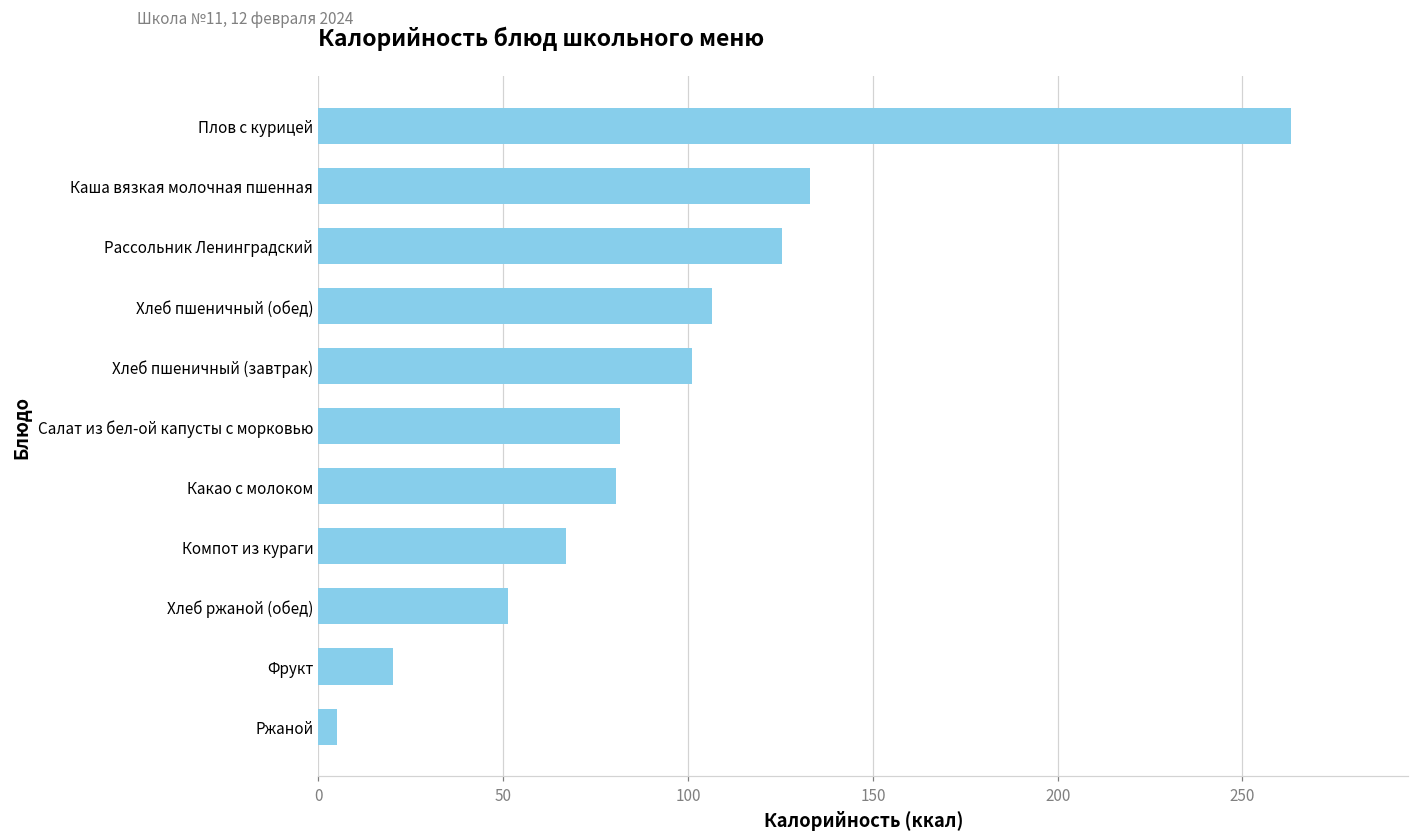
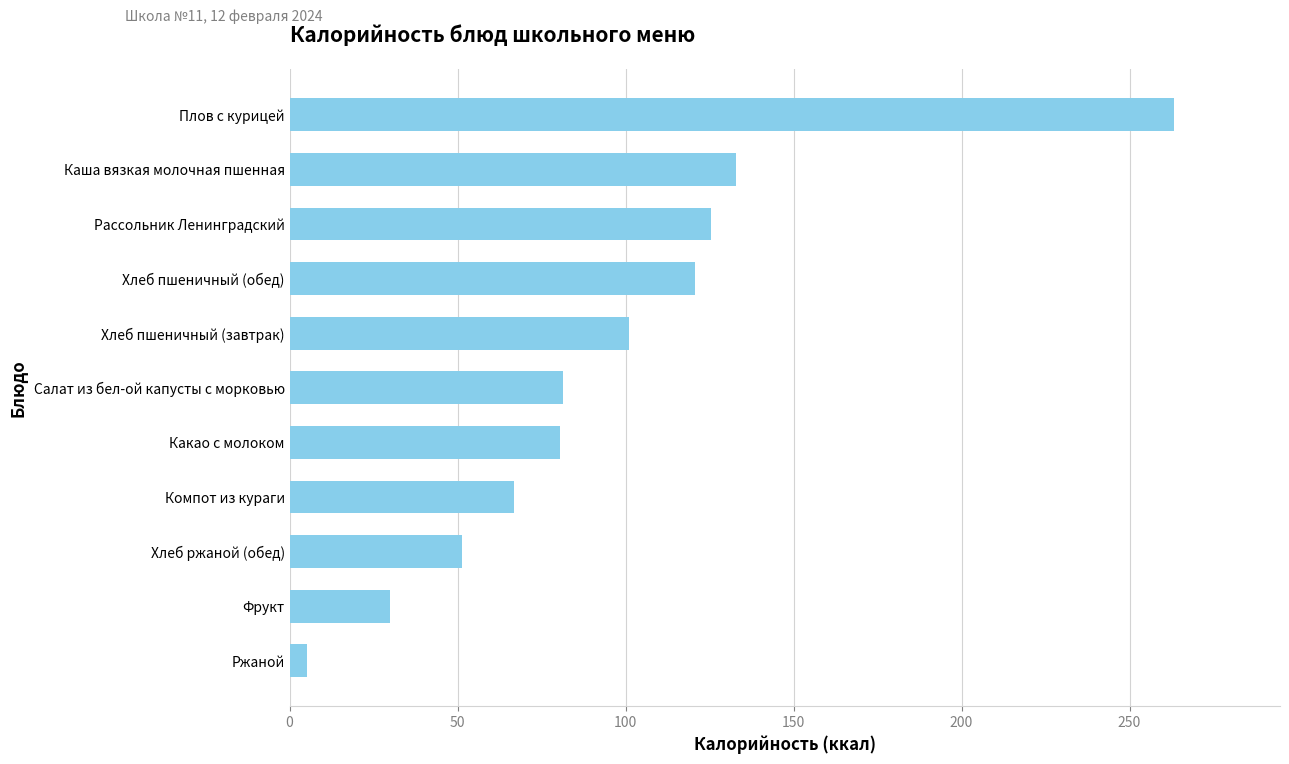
  {
    "Плов с курицей": 263,
    "Каша вязкая молочная пшенная": 133,
    "Рассольник Ленинградский": 126,
-   "Хлеб пшеничный (обед)": 106,
+   "Хлеб пшеничный (обед)": 121,
    "Хлеб пшеничный (завтрак)": 101,
    "Салат из бел-ой капусты с морковью": 82,
    "Какао с молоком": 80,
    "Компот из кураги": 67,
    "Хлеб ржаной (обед)": 51,
-   "Фрукт": 20,
+   "Фрукт": 30,
    "Ржаной": 5
  }
